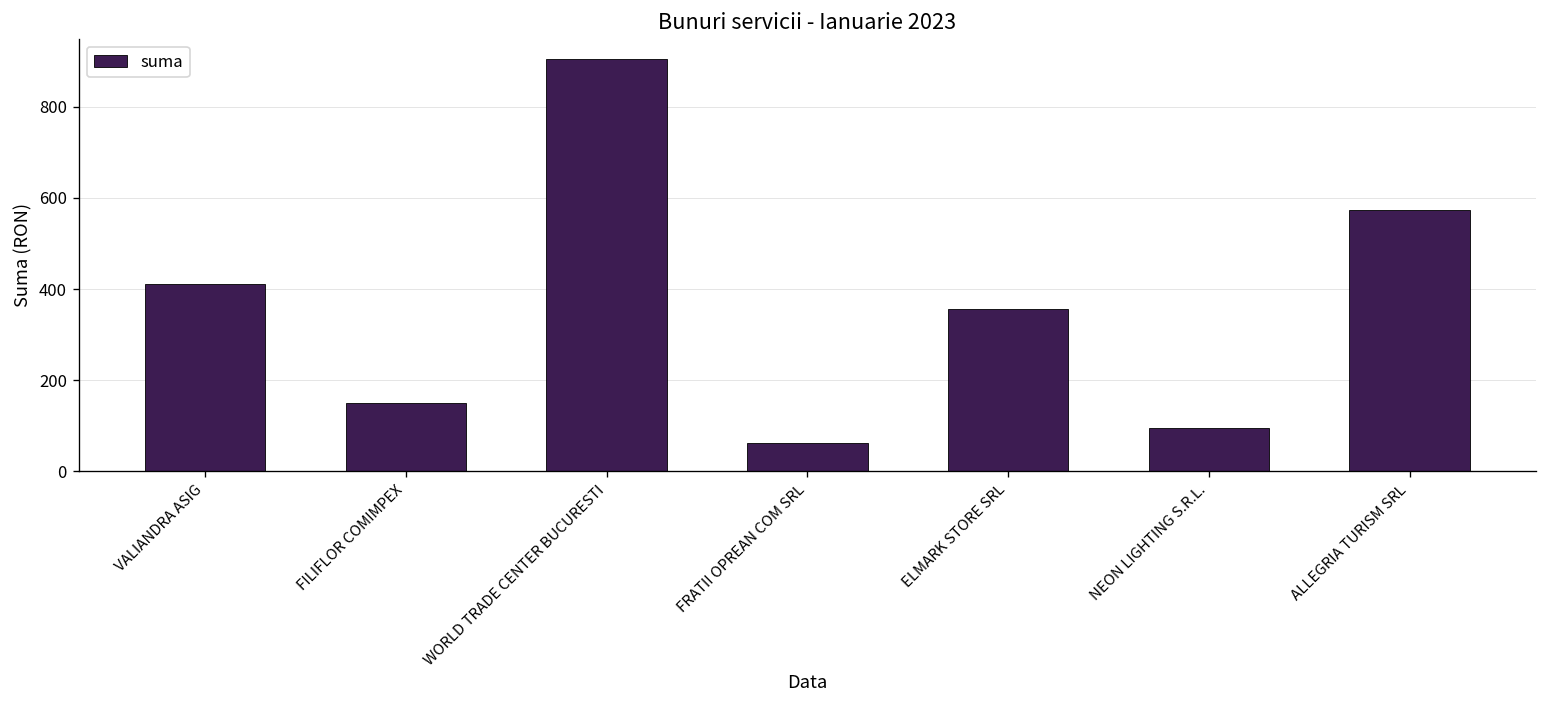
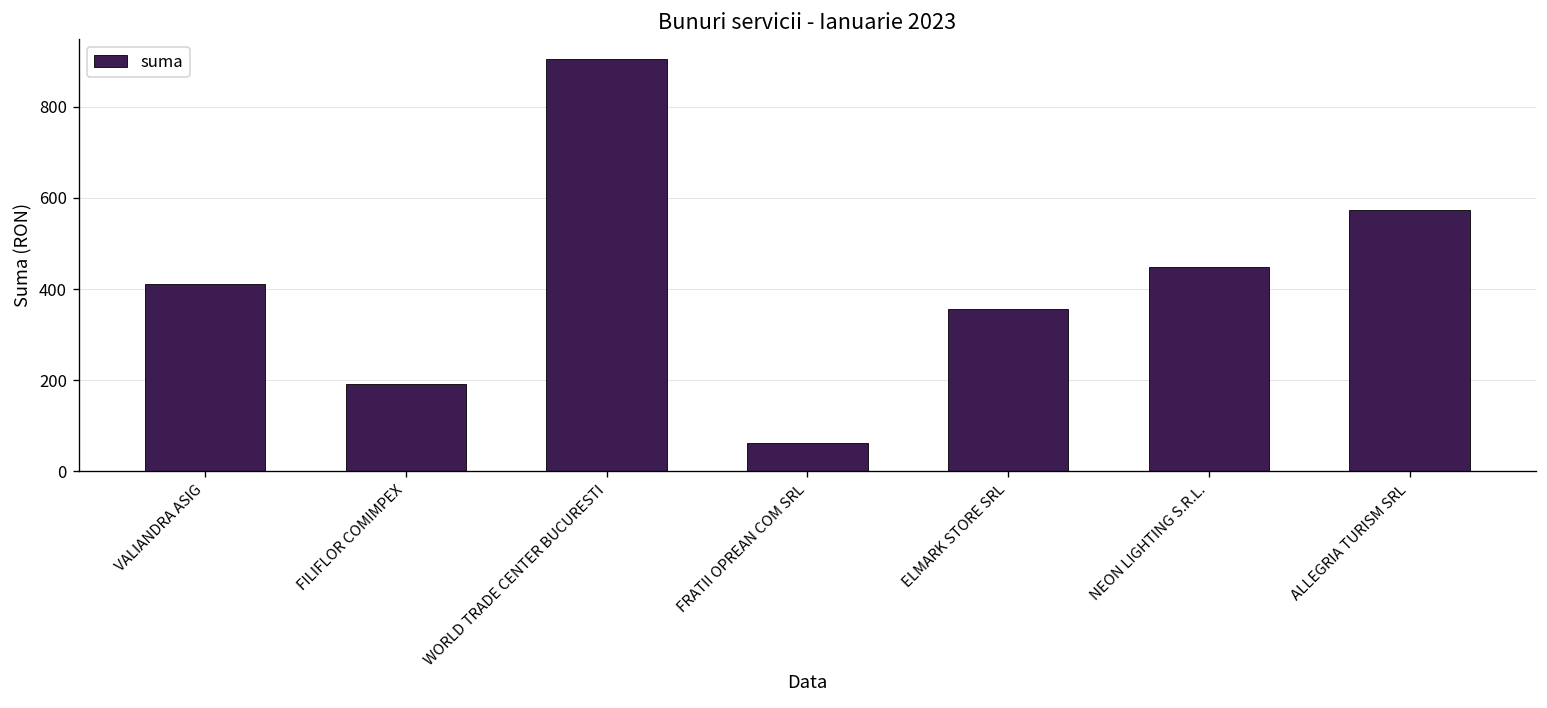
  {
    "VALIANDRA ASIG": 410,
-   "FILIFLOR COMIMPEX": 150,
+   "FILIFLOR COMIMPEX": 190,
    "WORLD TRADE CENTER BUCURESTI": 900,
    "FRATII OPREAN COM SRL": 60,
    "ELMARK STORE SRL": 360,
-   "NEON LIGHTING S.R.L.": 100,
+   "NEON LIGHTING S.R.L.": 450,
    "ALLEGRIA TURISM SRL": 570
  }
